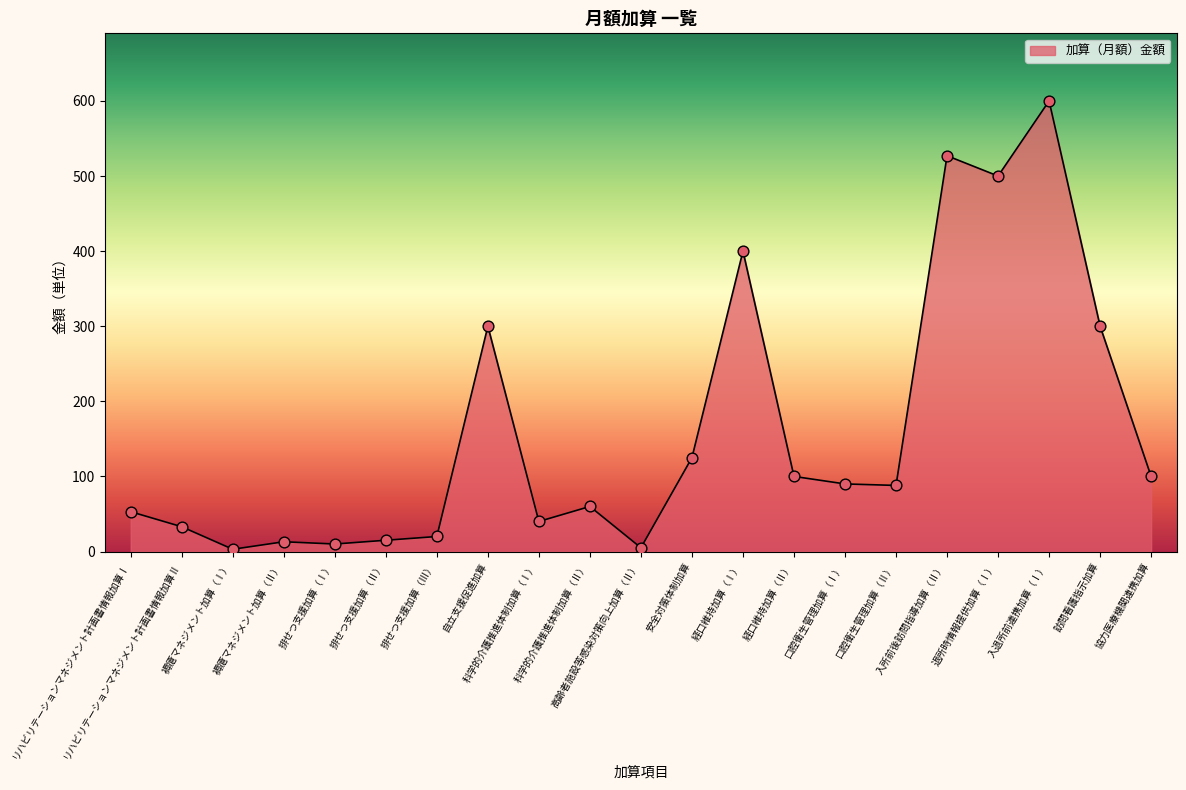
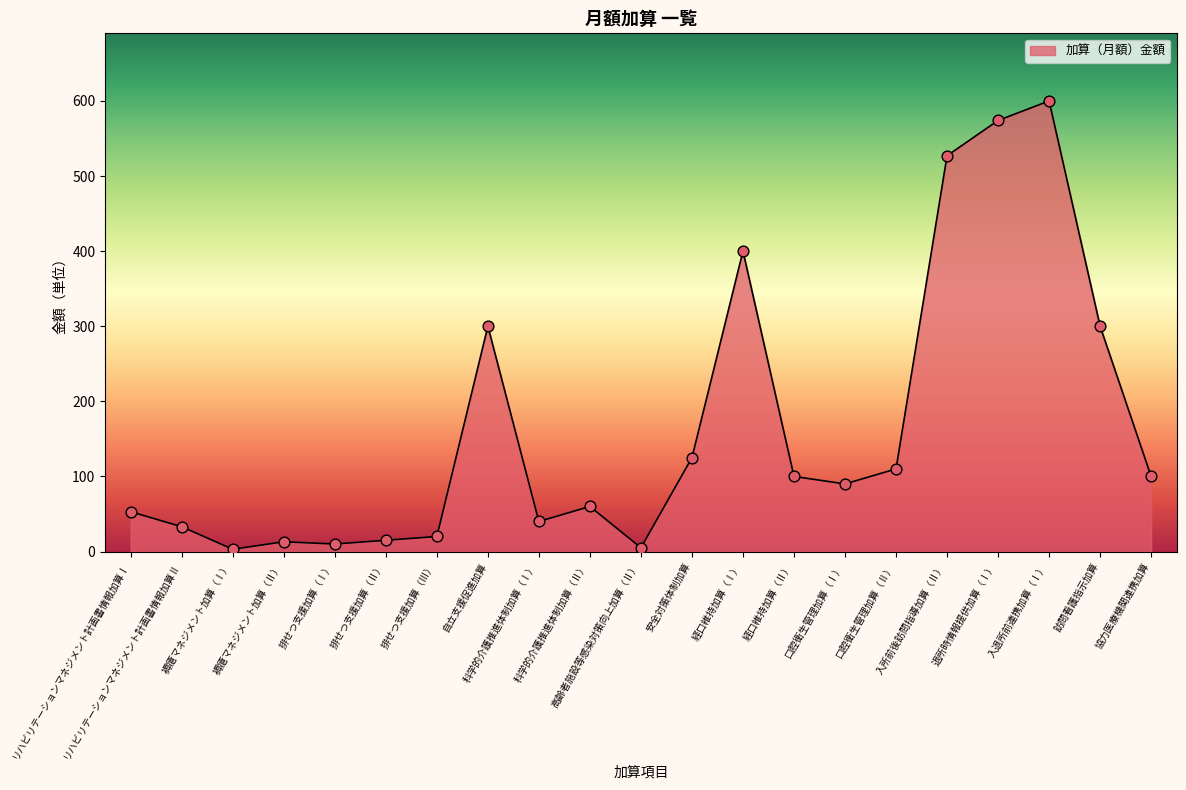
  {
    "リハビリテーションマネジメント計画書情報加算Ⅰ": 50,
    "リハビリテーションマネジメント計画書情報加算Ⅱ": 30,
    "褥瘡マネジメント加算（Ⅰ）": 0,
    "褥瘡マネジメント加算（Ⅱ）": 10,
    "排せつ支援加算（Ⅰ）": 10,
    "排せつ支援加算（Ⅱ）": 20,
    "排せつ支援加算（Ⅲ）": 20,
    "自立支援促進加算": 300,
    "科学的介護推進体制加算（Ⅰ）": 40,
    "科学的介護推進体制加算（Ⅱ）": 60,
    "高齢者施設等感染対策向上加算（Ⅱ）": 10,
    "安全対策体制加算": 130,
    "経口維持加算（Ⅰ）": 400,
    "経口維持加算（Ⅱ）": 100,
    "口腔衛生管理加算（Ⅰ）": 90,
-   "口腔衛生管理加算（Ⅱ）": 90,
+   "口腔衛生管理加算（Ⅱ）": 110,
    "入所前後訪問指導加算（Ⅱ）": 530,
-   "退所時情報提供加算（Ⅰ）": 500,
+   "退所時情報提供加算（Ⅰ）": 570,
    "入退所前連携加算（Ⅰ）": 600,
    "訪問看護指示加算": 300,
    "協力医療機関連携加算": 100
  }
